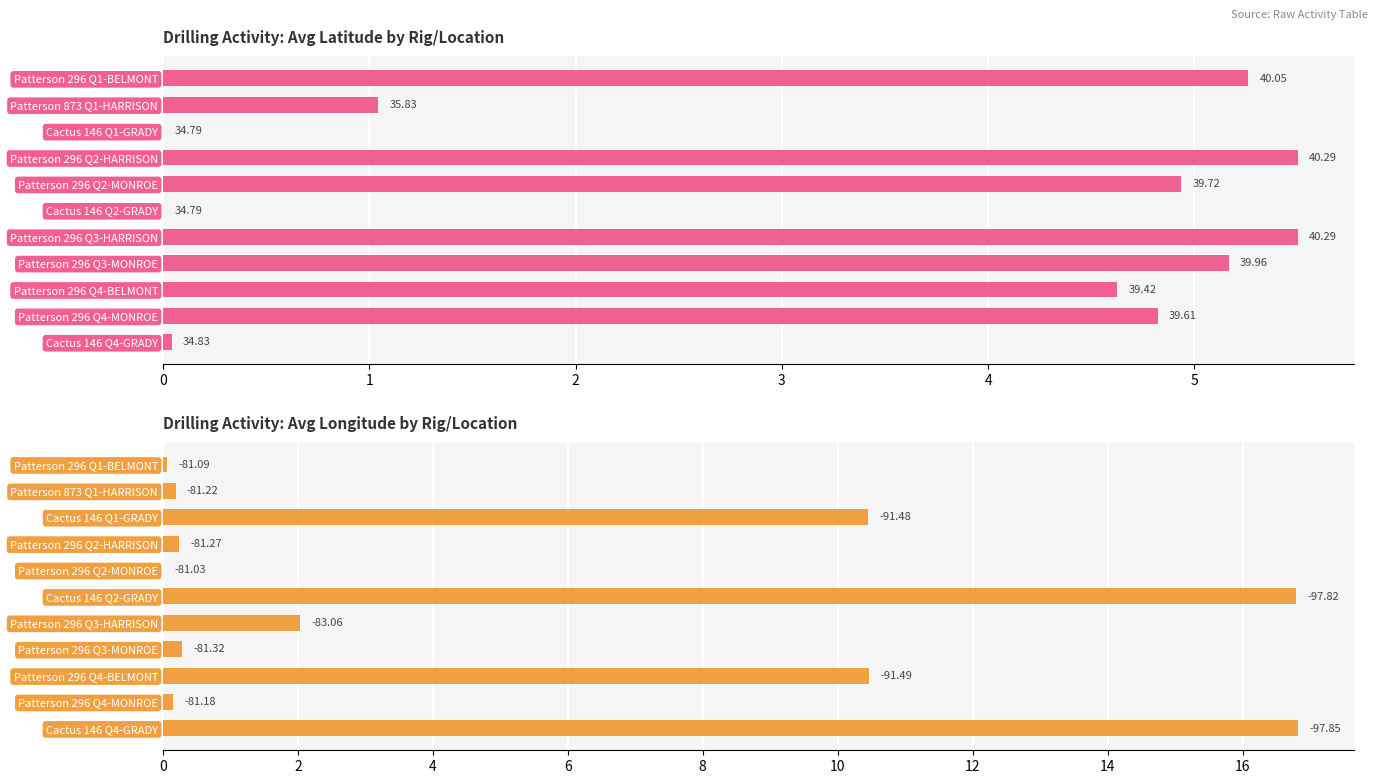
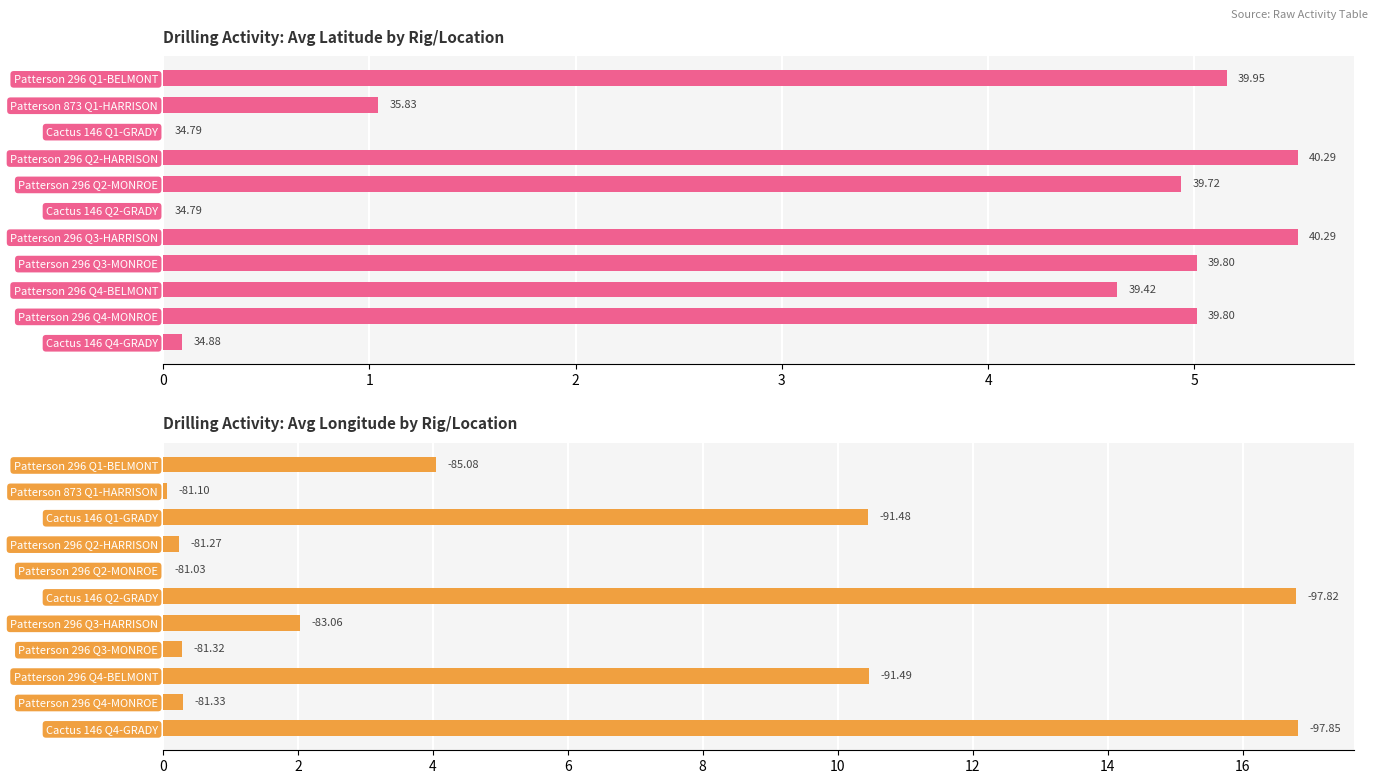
  {
    "Drilling Activity: Avg Latitude by Rig/Location": {
-     "Patterson 296 Q1-BELMONT": 40.05,
-     "Patterson 296 Q3-MONROE": 39.96,
-     "Patterson 296 Q4-MONROE": 39.61,
-     "Cactus 146 Q4-GRADY": 34.83
+     "Patterson 296 Q1-BELMONT": 39.95,
+     "Patterson 296 Q3-MONROE": 39.80,
+     "Patterson 296 Q4-MONROE": 39.80,
+     "Cactus 146 Q4-GRADY": 34.88
    },
    "Drilling Activity: Avg Longitude by Rig/Location": {
-     "Patterson 296 Q1-BELMONT": -81.09,
-     "Patterson 873 Q1-HARRISON": -81.22,
-     "Patterson 296 Q4-MONROE": -81.18
+     "Patterson 296 Q1-BELMONT": -85.08,
+     "Patterson 873 Q1-HARRISON": -81.10,
+     "Patterson 296 Q4-MONROE": -81.33
    }
  }
